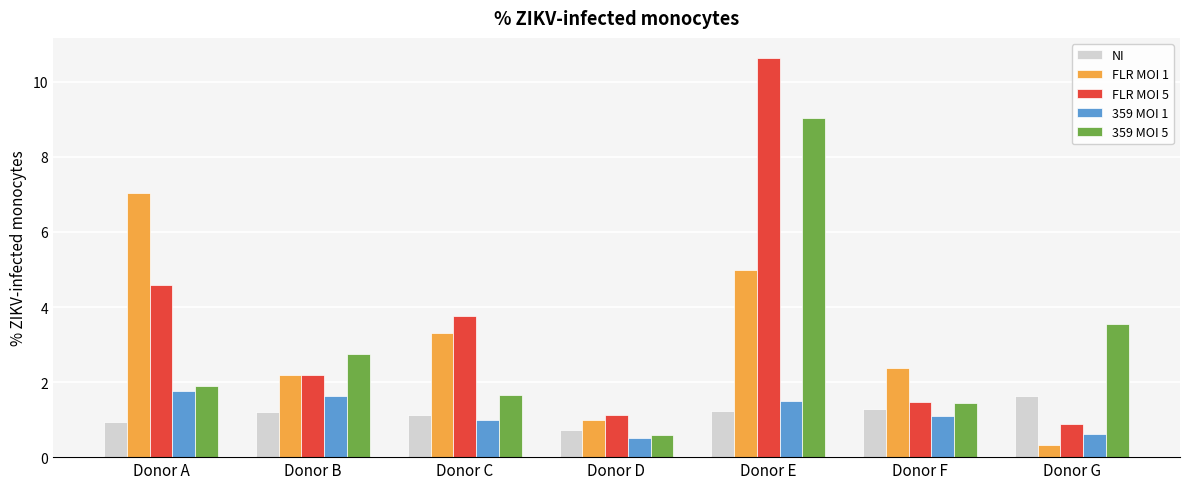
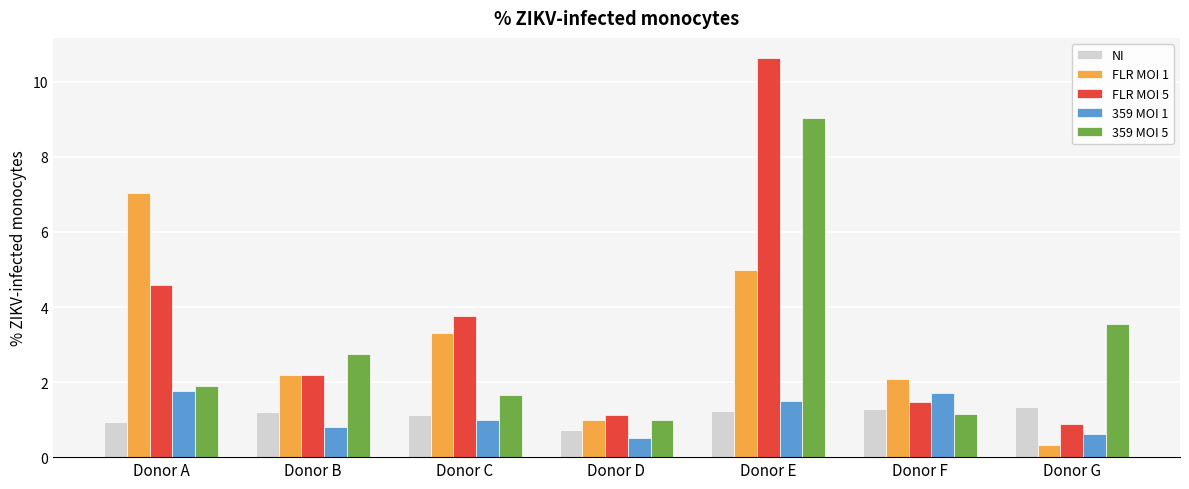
  {
    "NI": {
      "Donor A": 0.9,
      "Donor B": 1.2,
      "Donor C": 1.1,
      "Donor D": 0.7,
      "Donor E": 1.2,
      "Donor F": 1.3,
-     "Donor G": 1.6
+     "Donor G": 1.3
    },
    "FLR MOI 1": {
      "Donor A": 7.0,
      "Donor B": 2.2,
      "Donor C": 3.3,
      "Donor D": 1.0,
      "Donor E": 5.0,
-     "Donor F": 2.4,
+     "Donor F": 2.1,
      "Donor G": 0.3
    },
    "FLR MOI 5": {
      "Donor A": 4.6,
      "Donor B": 2.2,
      "Donor C": 3.8,
      "Donor D": 1.1,
      "Donor E": 10.6,
      "Donor F": 1.5,
      "Donor G": 0.9
    },
    "359 MOI 1": {
      "Donor A": 1.8,
-     "Donor B": 1.6,
+     "Donor B": 0.8,
      "Donor C": 1.0,
      "Donor D": 0.5,
      "Donor E": 1.5,
-     "Donor F": 1.1,
+     "Donor F": 1.7,
      "Donor G": 0.6
    },
    "359 MOI 5": {
      "Donor A": 1.9,
      "Donor B": 2.8,
      "Donor C": 1.7,
-     "Donor D": 0.6,
+     "Donor D": 1.0,
      "Donor E": 9.0,
-     "Donor F": 1.5,
+     "Donor F": 1.2,
      "Donor G": 3.6
    }
  }
